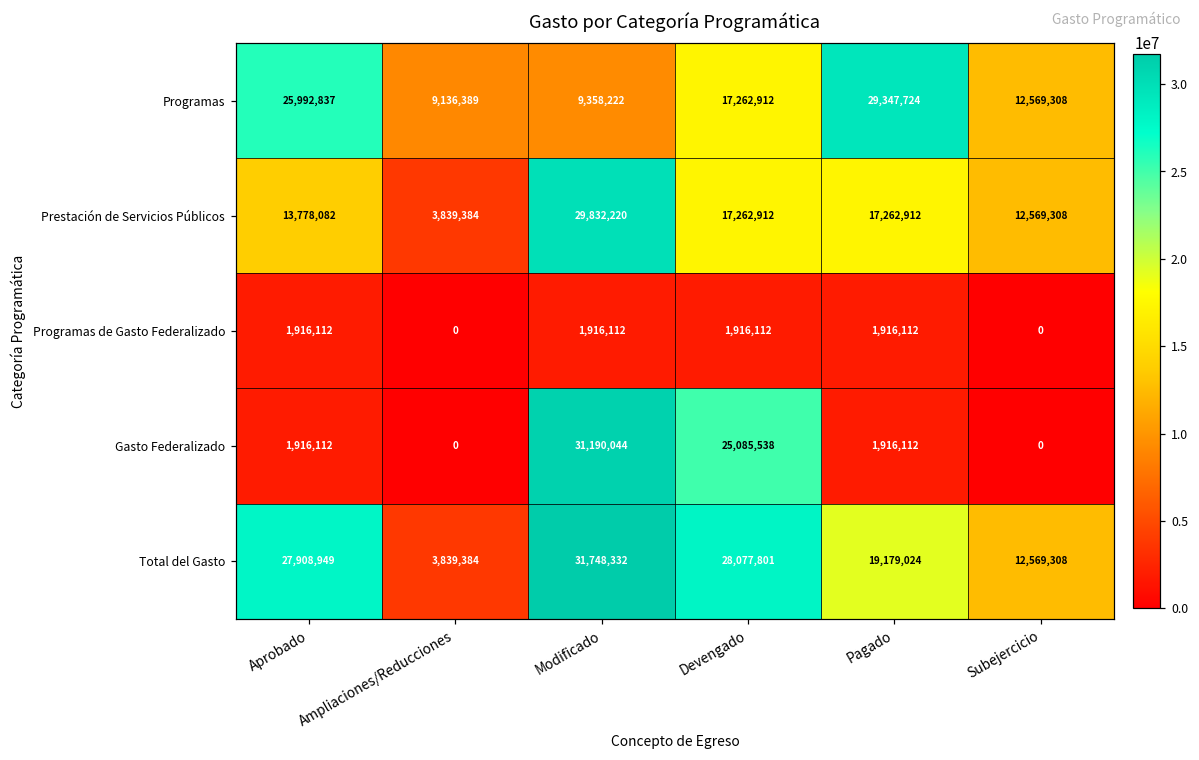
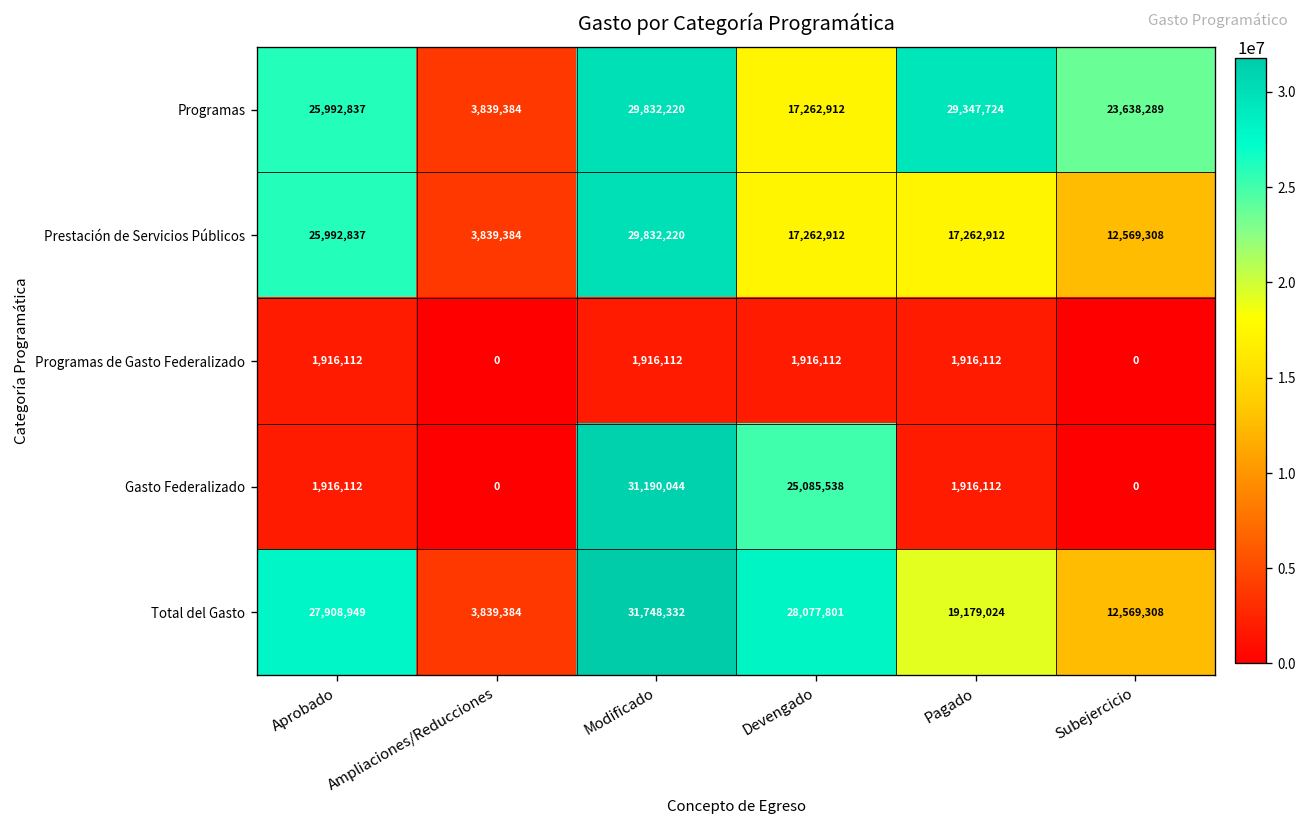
  {
    "Programas": {
      "Aprobado": "25,992,837",
-     "Ampliaciones/Reducciones": "9,136,389",
-     "Modificado": "9,358,222",
+     "Ampliaciones/Reducciones": "3,839,384",
+     "Modificado": "29,832,220",
      "Devengado": "17,262,912",
      "Pagado": "29,347,724",
-     "Subejercicio": "12,569,308"
+     "Subejercicio": "23,638,289"
    },
    "Prestación de Servicios Públicos": {
-     "Aprobado": "13,778,082",
+     "Aprobado": "25,992,837",
      "Ampliaciones/Reducciones": "3,839,384",
      "Modificado": "29,832,220",
      "Devengado": "17,262,912",
      "Pagado": "17,262,912",
      "Subejercicio": "12,569,308"
    },
    "Programas de Gasto Federalizado": {
      "Aprobado": "1,916,112",
      "Ampliaciones/Reducciones": "0",
      "Modificado": "1,916,112",
      "Devengado": "1,916,112",
      "Pagado": "1,916,112",
      "Subejercicio": "0"
    },
    "Gasto Federalizado": {
      "Aprobado": "1,916,112",
      "Ampliaciones/Reducciones": "0",
      "Modificado": "31,190,044",
      "Devengado": "25,085,538",
      "Pagado": "1,916,112",
      "Subejercicio": "0"
    },
    "Total del Gasto": {
      "Aprobado": "27,908,949",
      "Ampliaciones/Reducciones": "3,839,384",
      "Modificado": "31,748,332",
      "Devengado": "28,077,801",
      "Pagado": "19,179,024",
      "Subejercicio": "12,569,308"
    }
  }
